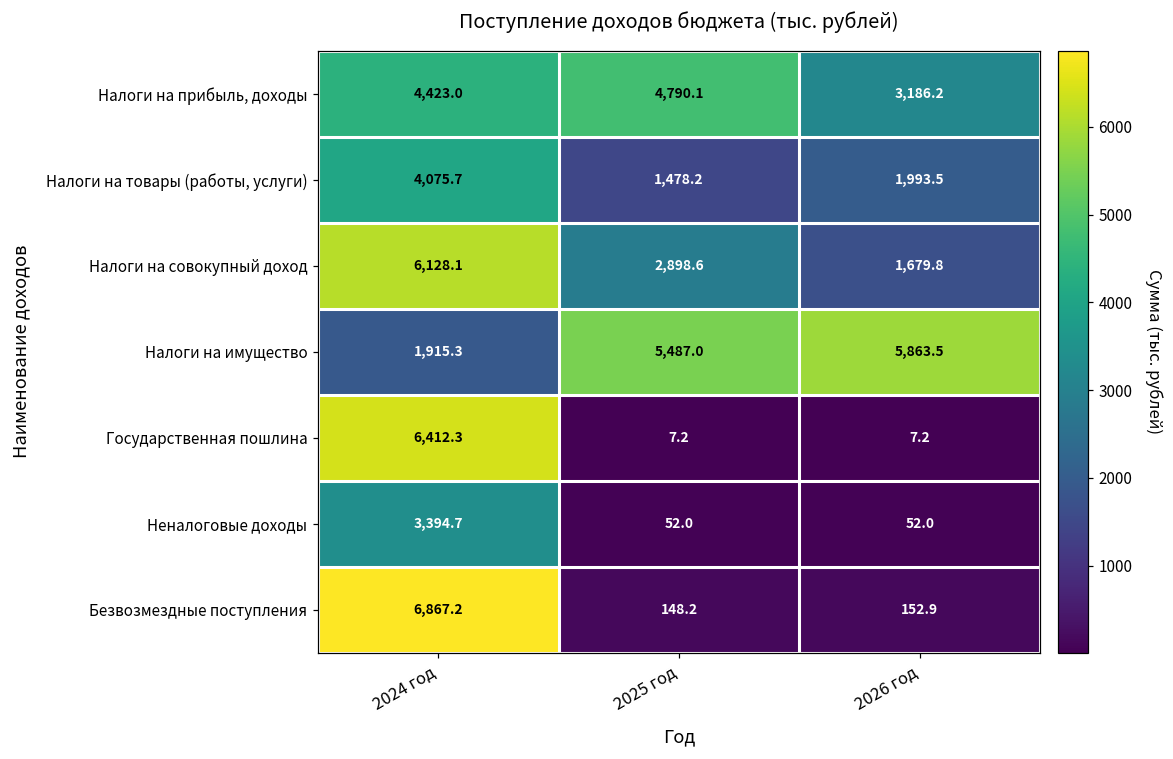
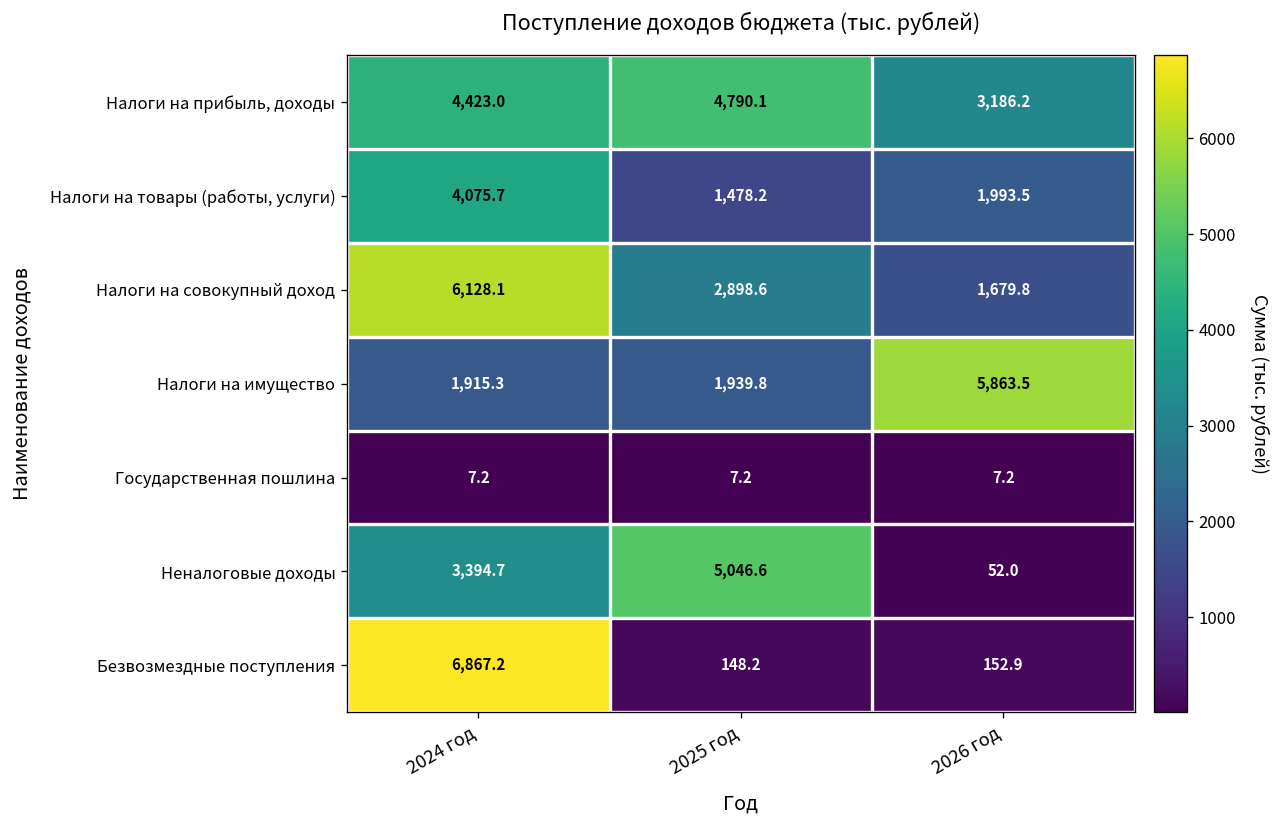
  {
    "Налоги на прибыль, доходы": {
      "2024 год": "4,423.0",
      "2025 год": "4,790.1",
      "2026 год": "3,186.2"
    },
    "Налоги на товары (работы, услуги)": {
      "2024 год": "4,075.7",
      "2025 год": "1,478.2",
      "2026 год": "1,993.5"
    },
    "Налоги на совокупный доход": {
      "2024 год": "6,128.1",
      "2025 год": "2,898.6",
      "2026 год": "1,679.8"
    },
    "Налоги на имущество": {
      "2024 год": "1,915.3",
-     "2025 год": "5,487.0",
+     "2025 год": "1,939.8",
      "2026 год": "5,863.5"
    },
    "Государственная пошлина": {
-     "2024 год": "6,412.3",
+     "2024 год": "7.2",
      "2025 год": "7.2",
      "2026 год": "7.2"
    },
    "Неналоговые доходы": {
      "2024 год": "3,394.7",
-     "2025 год": "52.0",
+     "2025 год": "5,046.6",
      "2026 год": "52.0"
    },
    "Безвозмездные поступления": {
      "2024 год": "6,867.2",
      "2025 год": "148.2",
      "2026 год": "152.9"
    }
  }
